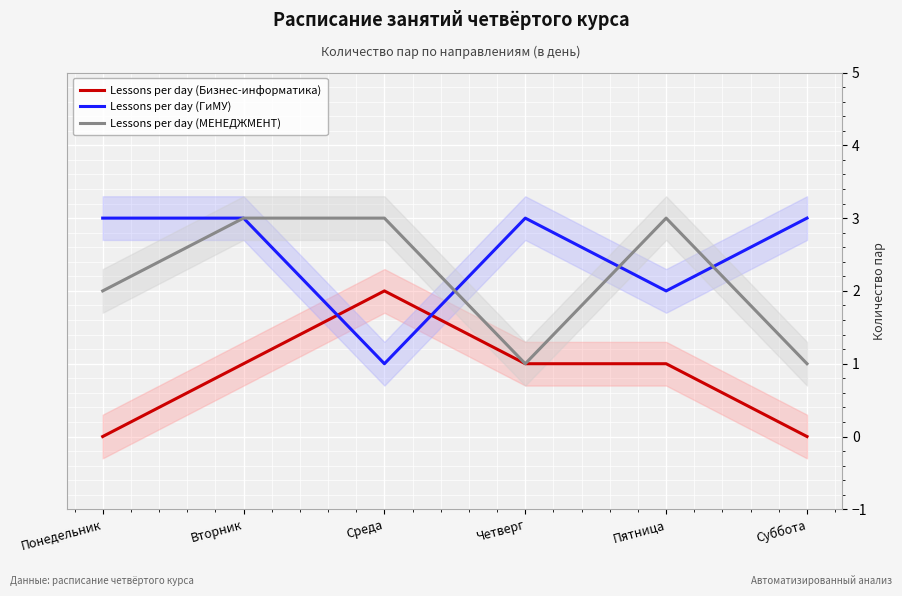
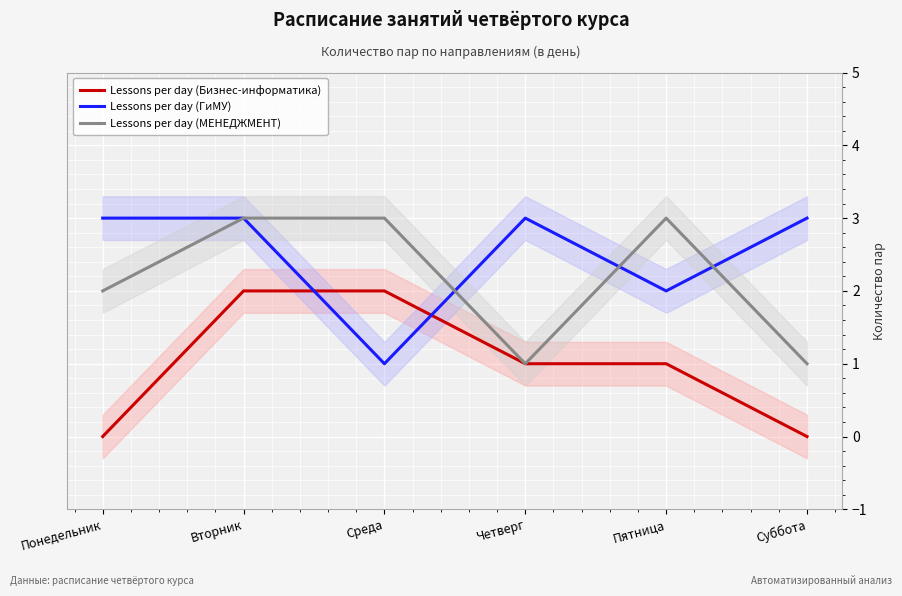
  {
    "Lessons per day (Бизнес-информатика)": {
      "Понедельник": 0,
-     "Вторник": 1,
+     "Вторник": 2,
      "Среда": 2,
      "Пятница": 1,
      "Суббота": 0
    },
    "Lessons per day (ГиМУ)": {
      "Понедельник": 3,
      "Среда": 1,
      "Четверг": 3,
      "Пятница": 2,
      "Суббота": 3
    },
    "Lessons per day (МЕНЕДЖМЕНТ)": {
      "Понедельник": 2,
      "Среда": 3,
      "Пятница": 3,
      "Суббота": 1
    }
  }
